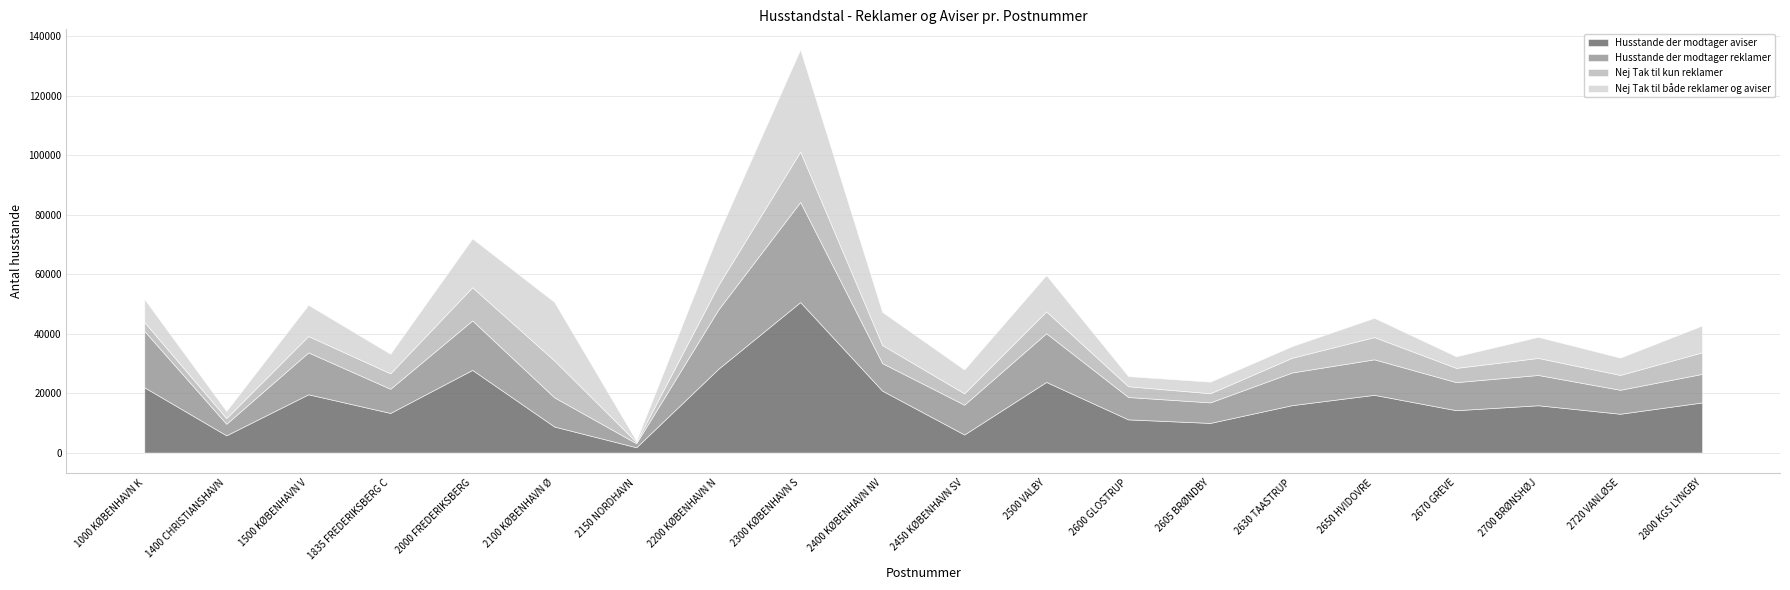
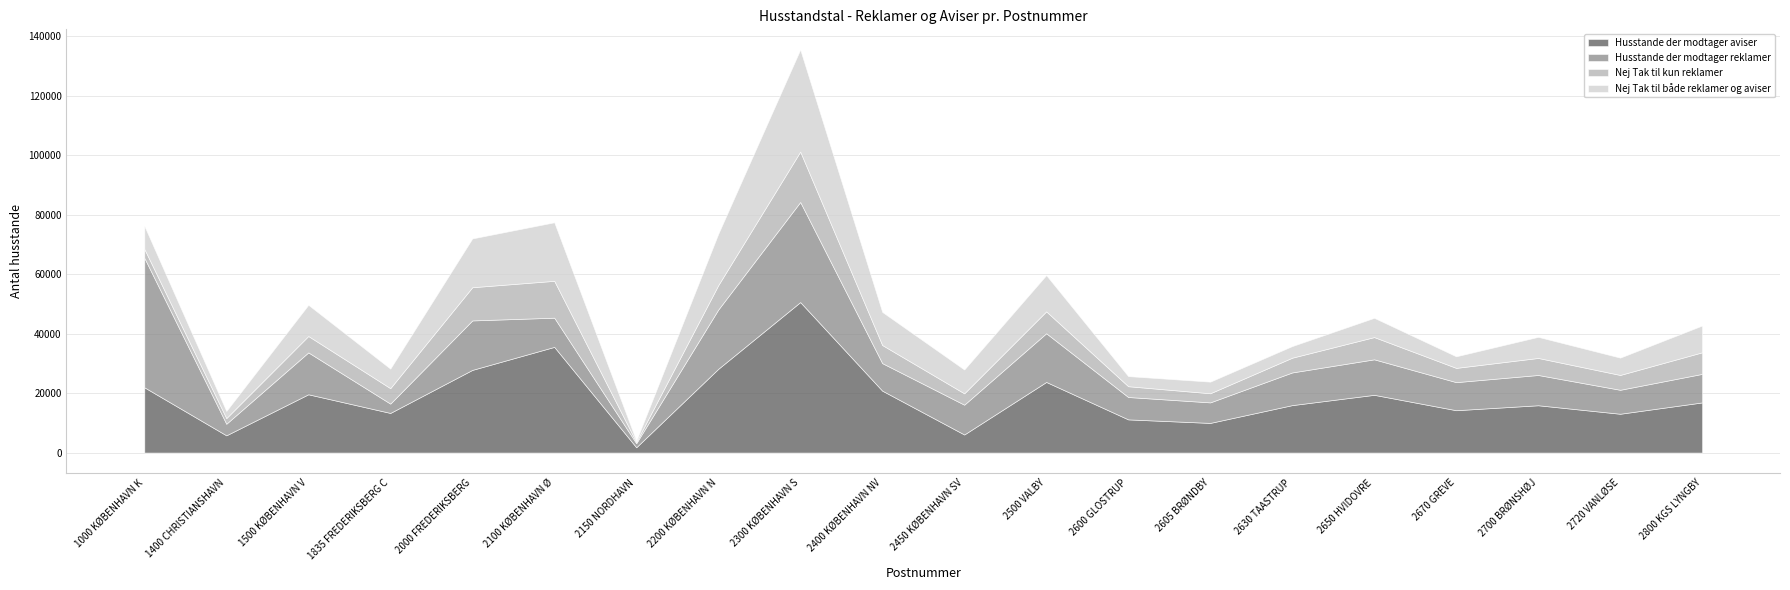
  {
    "Husstande der modtager aviser": {
      "1000 KØBENHAVN K": 22000,
      "1400 CHRISTIANSHAVN": 6000,
      "1500 KØBENHAVN V": 20000,
      "1835 FREDERIKSBERG C": 13000,
      "2000 FREDERIKSBERG": 28000,
-     "2100 KØBENHAVN Ø": 9000,
+     "2100 KØBENHAVN Ø": 36000,
      "2150 NORDHAVN": 2000,
      "2200 KØBENHAVN N": 28000,
      "2300 KØBENHAVN S": 51000,
      "2400 KØBENHAVN NV": 21000,
      "2450 KØBENHAVN SV": 6000,
      "2500 VALBY": 24000,
      "2600 GLOSTRUP": 11000,
      "2605 BRØNDBY": 10000,
      "2630 TAASTRUP": 16000,
      "2650 HVIDOVRE": 19000,
      "2670 GREVE": 14000,
      "2700 BRØNSHØJ": 16000,
      "2720 VANLØSE": 13000,
      "2800 KGS LYNGBY": 17000
    },
    "Husstande der modtager reklamer": {
-     "1000 KØBENHAVN K": 19000,
+     "1000 KØBENHAVN K": 44000,
      "1400 CHRISTIANSHAVN": 4000,
      "1500 KØBENHAVN V": 14000,
-     "1835 FREDERIKSBERG C": 8000,
+     "1835 FREDERIKSBERG C": 3000,
      "2000 FREDERIKSBERG": 17000,
      "2100 KØBENHAVN Ø": 10000,
      "2200 KØBENHAVN N": 20000,
      "2300 KØBENHAVN S": 34000,
      "2400 KØBENHAVN NV": 9000,
      "2450 KØBENHAVN SV": 10000,
      "2500 VALBY": 16000,
      "2600 GLOSTRUP": 8000,
      "2605 BRØNDBY": 7000,
      "2630 TAASTRUP": 11000,
      "2650 HVIDOVRE": 12000,
      "2670 GREVE": 9000,
      "2700 BRØNSHØJ": 10000,
      "2720 VANLØSE": 8000,
      "2800 KGS LYNGBY": 10000
    }
  }
